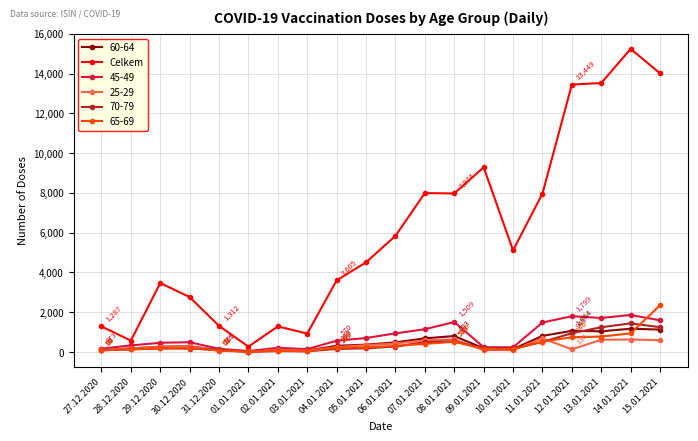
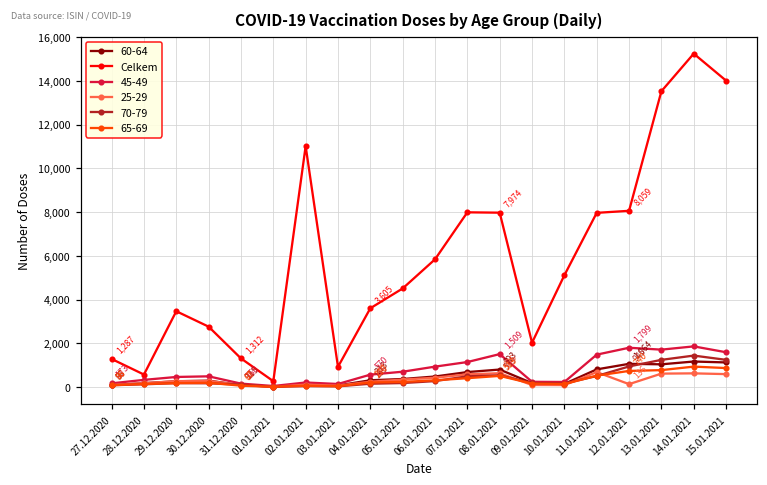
  {
    "60-64": {
      "13.01.2021": "1,000",
      "14.01.2021": "1,200"
    },
    "Celkem": {
      "27.12.2020": "1,287",
      "31.12.2020": "1,312",
-     "02.01.2021": "1,300",
+     "02.01.2021": "11,000",
      "04.01.2021": "3,605",
      "08.01.2021": "7,974",
-     "09.01.2021": "9,300",
-     "12.01.2021": "13,449"
+     "09.01.2021": "2,000",
+     "12.01.2021": "8,059"
    },
    "25-29": {
      "13.01.2021": "600",
      "14.01.2021": "600",
      "15.01.2021": "600"
    },
    "65-69": {
      "13.01.2021": "800",
      "14.01.2021": "900",
-     "15.01.2021": "2,400"
+     "15.01.2021": "900"
    }
  }
